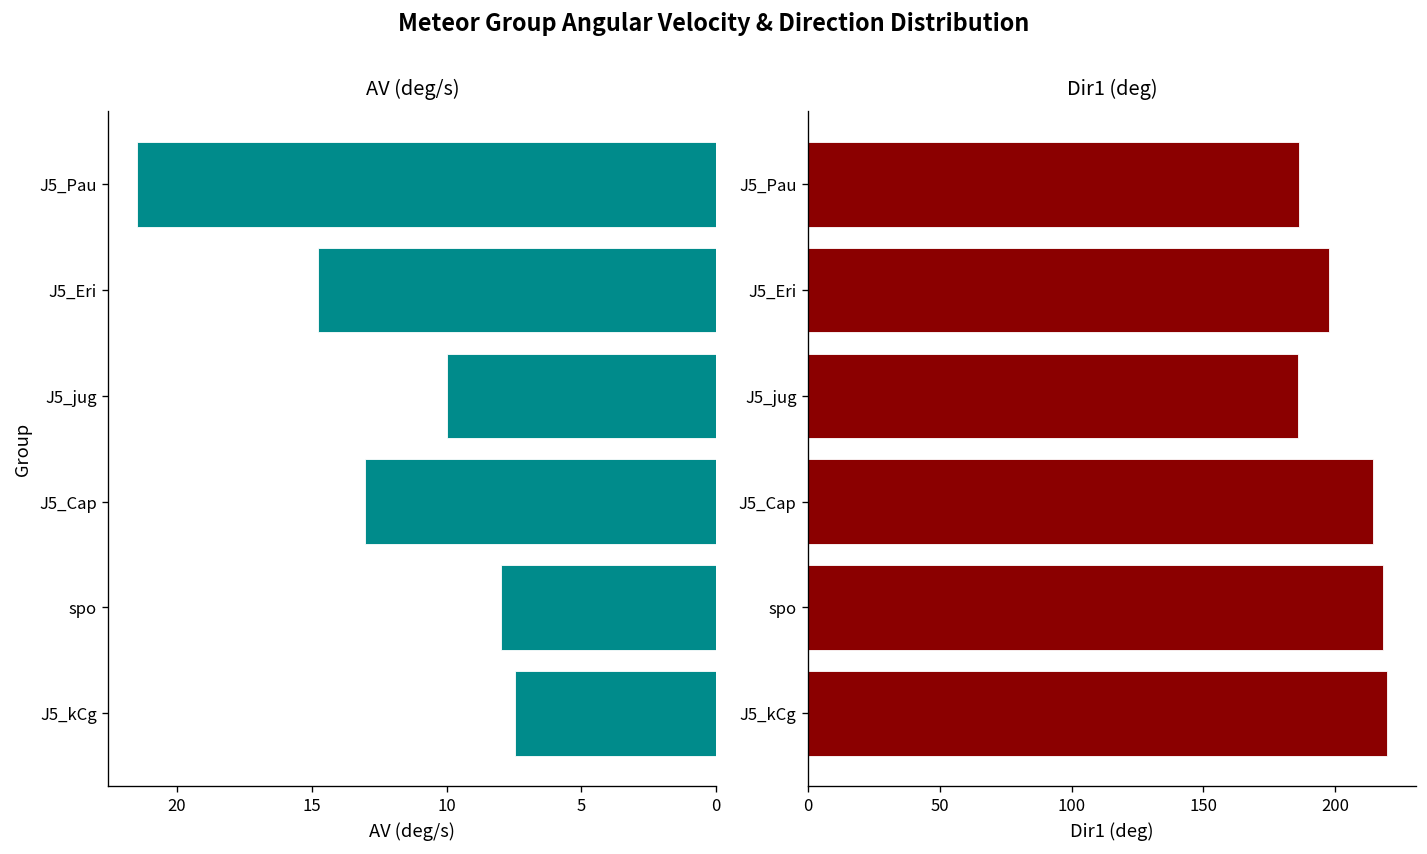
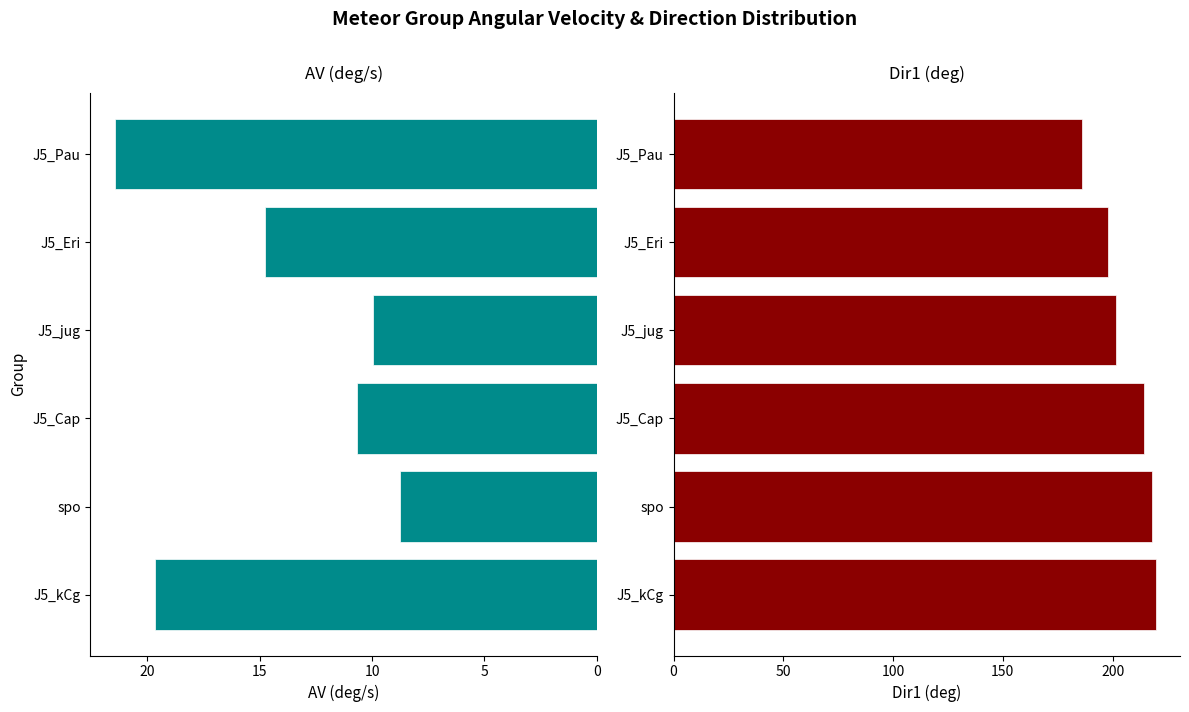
  {
    "AV (deg/s)": {
      "J5_Pau": 21.5,
      "J5_Eri": 14.8,
      "J5_jug": 10.0,
-     "J5_Cap": 13.0,
-     "spo": 8.0,
-     "J5_kCg": 7.5
+     "J5_Cap": 10.7,
+     "spo": 8.7,
+     "J5_kCg": 19.6
    },
    "Dir1 (deg)": {
      "J5_Pau": 186,
      "J5_Eri": 198,
-     "J5_jug": 186,
+     "J5_jug": 202,
      "J5_Cap": 214,
      "spo": 218,
      "J5_kCg": 220
    }
  }
